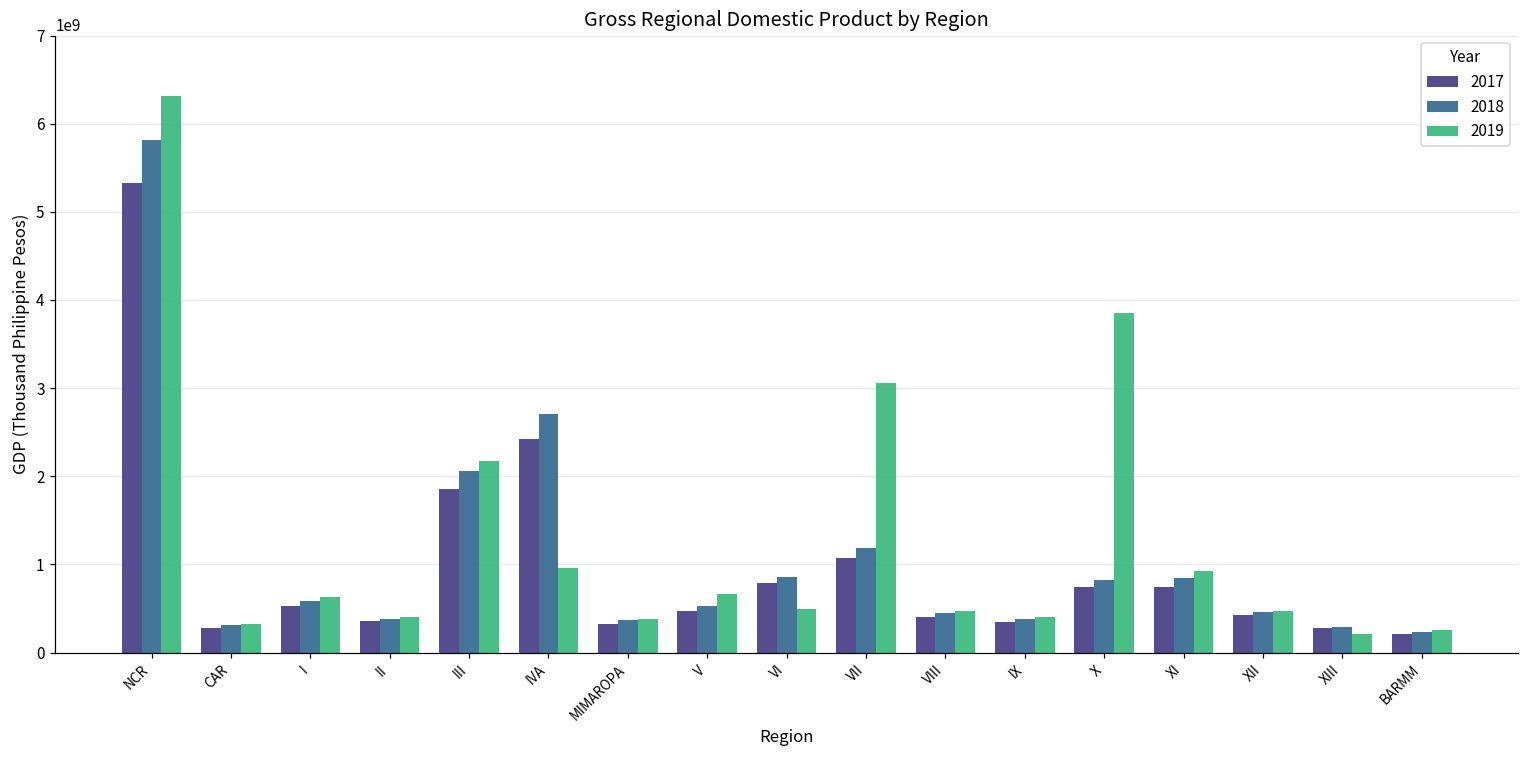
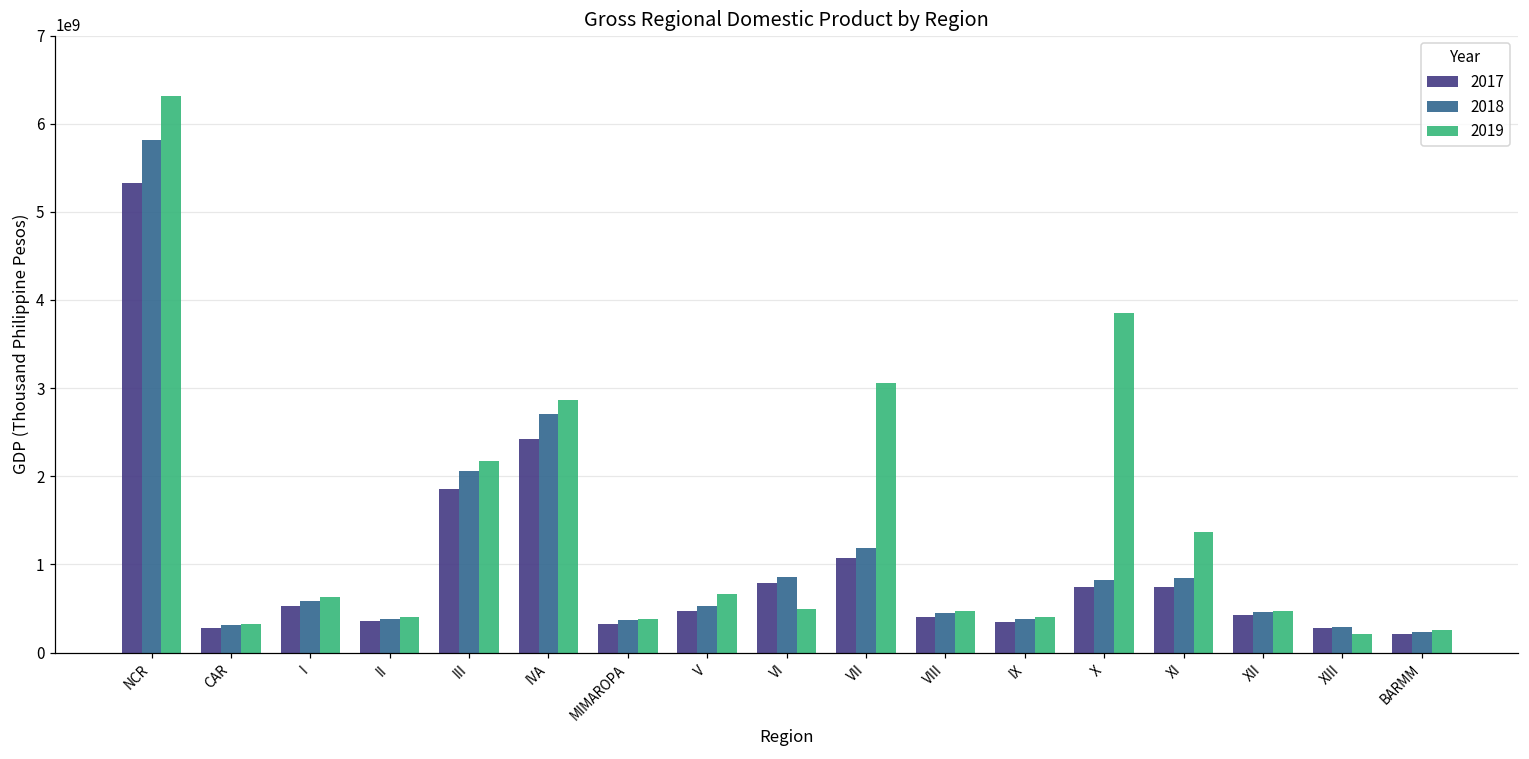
  {
    "2019": {
      "NCR": 6300000000,
      "CAR": 300000000,
      "I": 600000000,
      "II": 400000000,
      "III": 2200000000,
-     "IVA": 1000000000,
+     "IVA": 2900000000,
      "MIMAROPA": 400000000,
      "V": 700000000,
      "VI": 500000000,
      "VII": 3100000000,
      "VIII": 500000000,
      "IX": 400000000,
      "X": 3900000000,
-     "XI": 900000000,
+     "XI": 1400000000,
      "XII": 500000000,
      "XIII": 200000000,
      "BARMM": 300000000
    }
  }
